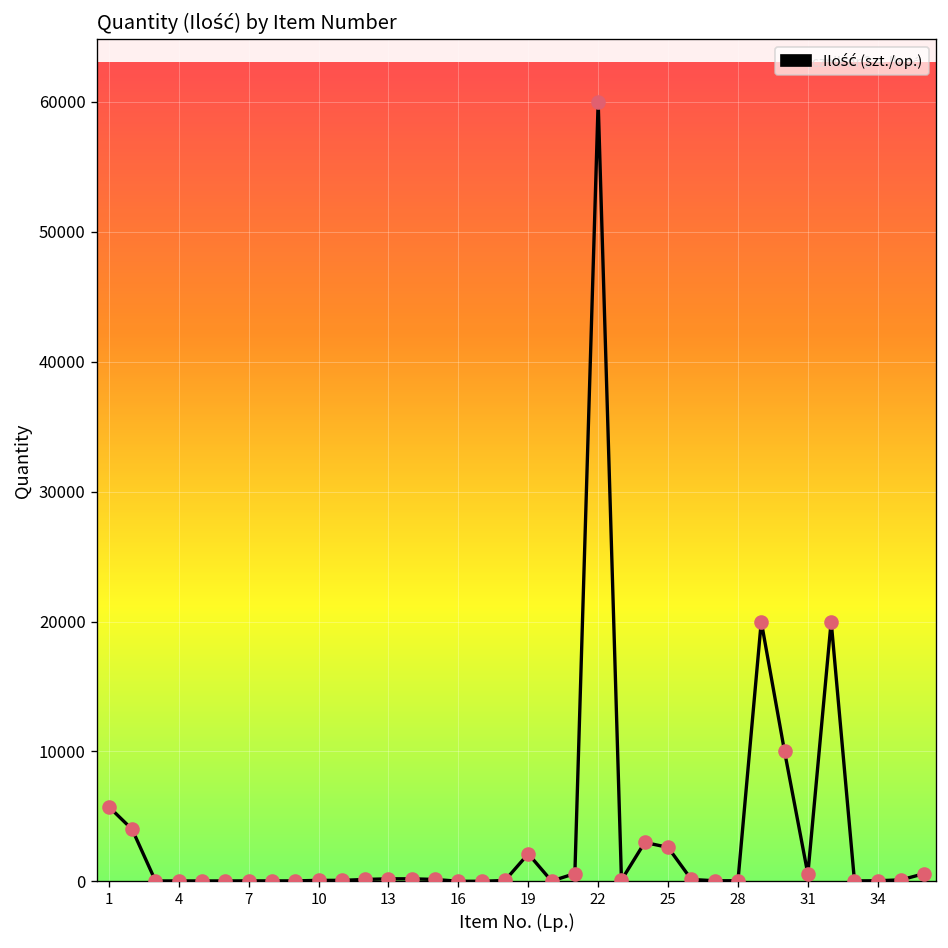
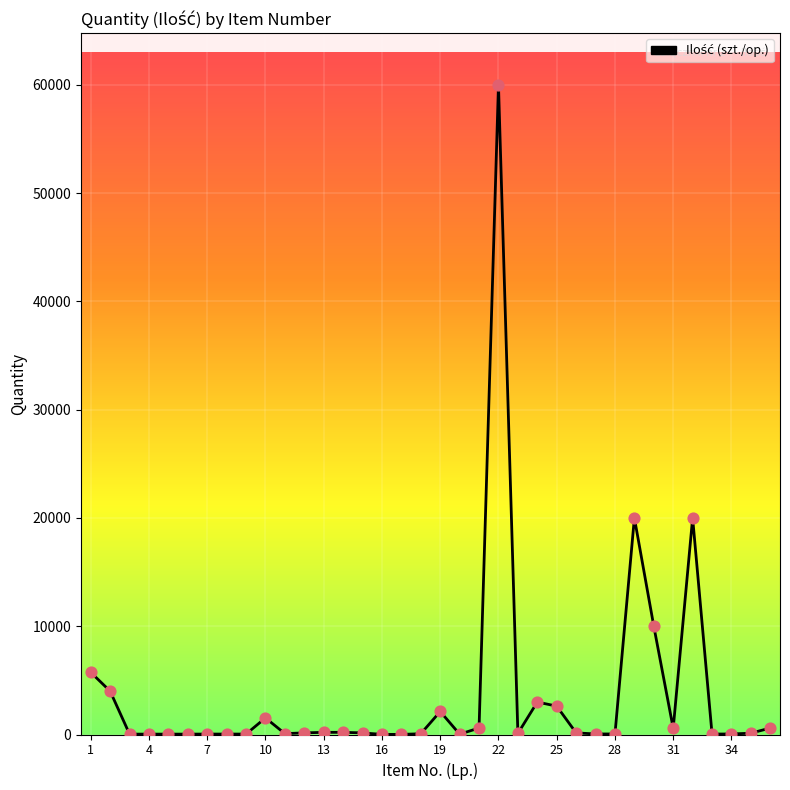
  {
    "1": 5700,
    "4": 0,
    "7": 0,
-   "10": 100,
+   "10": 1500,
    "13": 200,
    "16": 0,
    "19": 2100,
    "22": 60000,
    "25": 2600,
    "28": 100,
    "31": 600,
    "34": 100
  }
